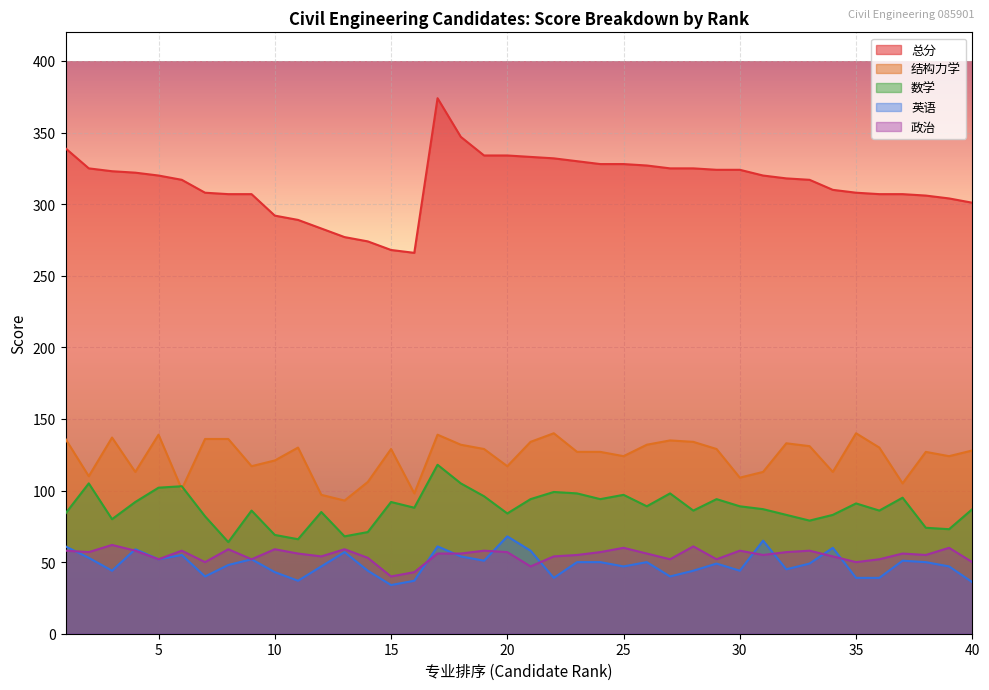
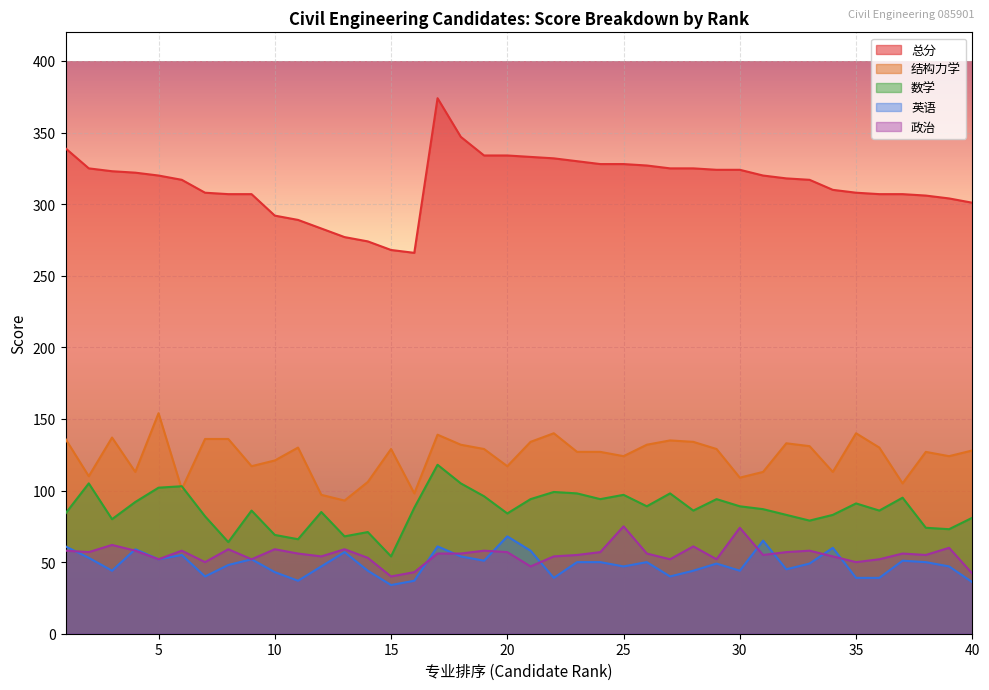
  {
    "总分": {
      "5": 320,
      "10": 292,
      "15": 268,
      "20": 334,
      "25": 328,
      "30": 324,
      "35": 308,
      "40": 301
    },
    "结构力学": {
-     "5": 139,
+     "5": 154,
      "10": 121,
      "15": 129,
      "20": 117,
      "25": 124,
      "30": 109,
      "35": 140,
      "40": 128
    },
    "数学": {
      "5": 102,
      "10": 69,
-     "15": 92,
+     "15": 54,
      "20": 84,
      "25": 97,
      "30": 89,
      "35": 91,
-     "40": 87
+     "40": 81
    },
    "英语": {
      "10": 43,
      "15": 34,
      "20": 68,
      "25": 47,
      "30": 44,
      "35": 39,
      "40": 36
    },
    "政治": {
      "10": 59,
      "15": 40,
      "20": 57,
-     "25": 60,
-     "30": 58,
+     "25": 75,
+     "30": 74,
      "35": 50,
-     "40": 50
+     "40": 42
    }
  }
